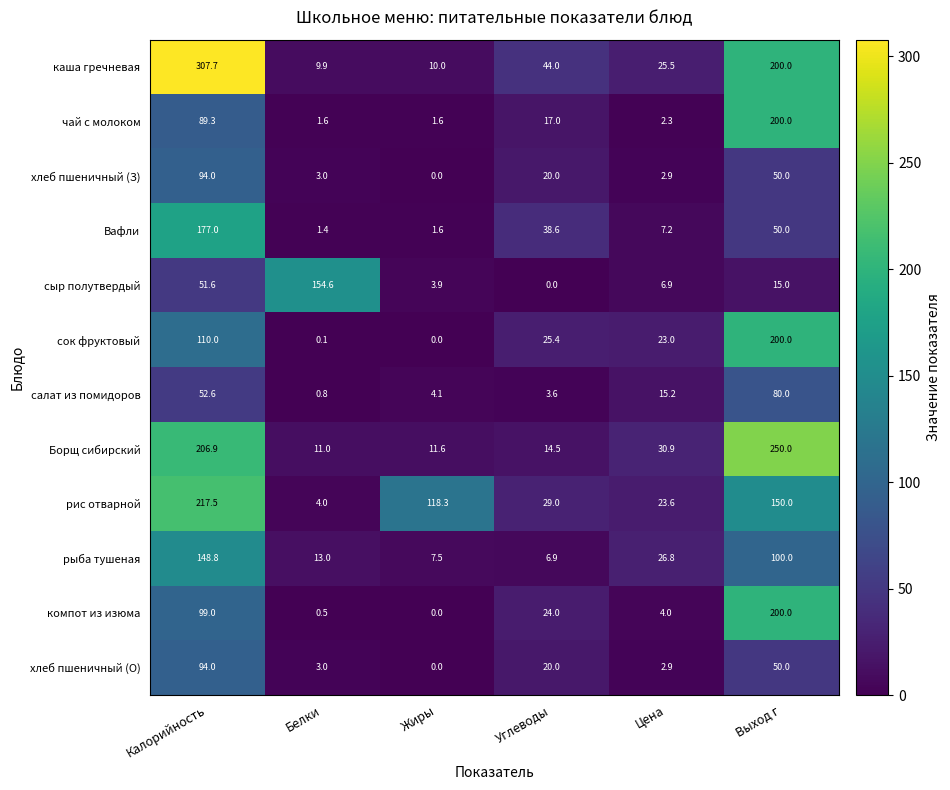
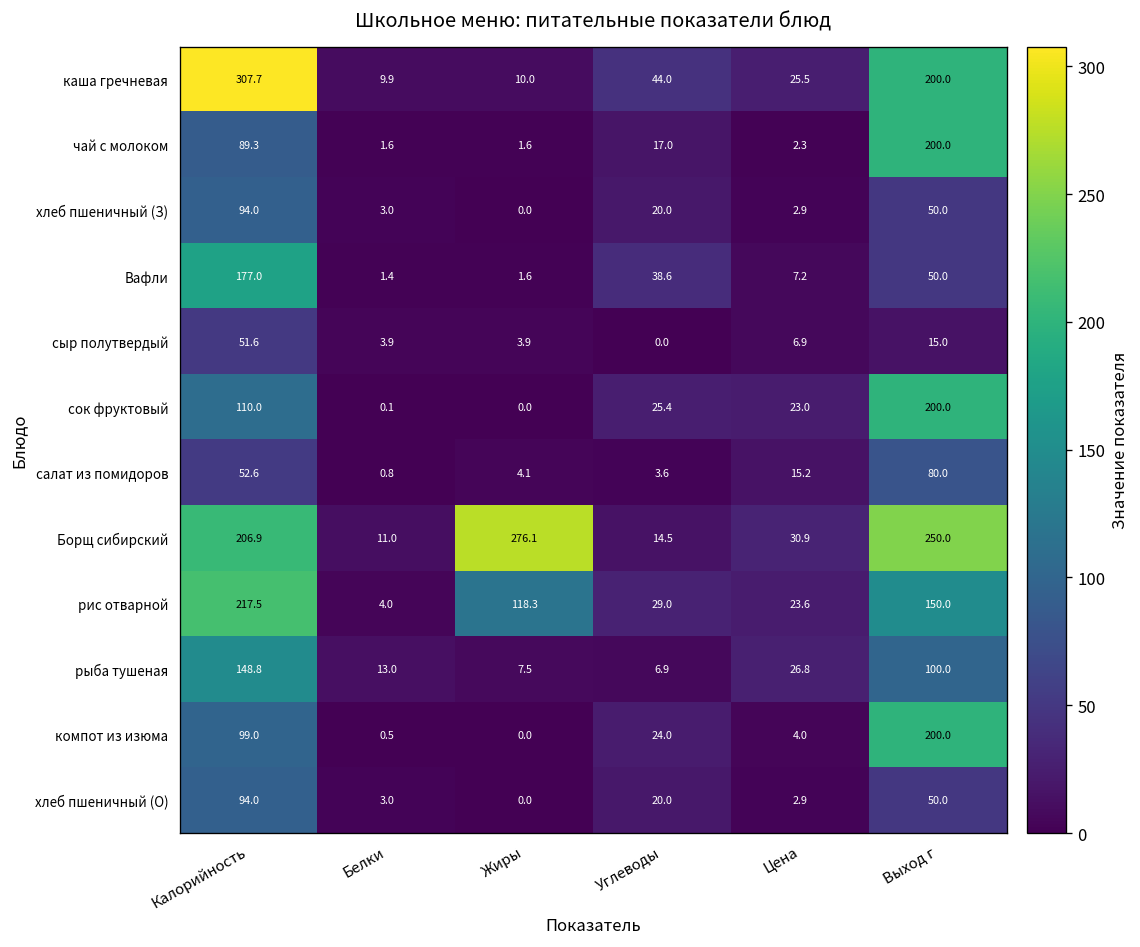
  {
    "каша гречневая": {
      "Калорийность": 307.7,
      "Белки": 9.9,
      "Жиры": 10.0,
      "Углеводы": 44.0,
      "Цена": 25.5,
      "Выход г": 200.0
    },
    "чай с молоком": {
      "Калорийность": 89.3,
      "Белки": 1.6,
      "Жиры": 1.6,
      "Углеводы": 17.0,
      "Цена": 2.3,
      "Выход г": 200.0
    },
    "хлеб пшеничный (З)": {
      "Калорийность": 94.0,
      "Белки": 3.0,
      "Жиры": 0.0,
      "Углеводы": 20.0,
      "Цена": 2.9,
      "Выход г": 50.0
    },
    "Вафли": {
      "Калорийность": 177.0,
      "Белки": 1.4,
      "Жиры": 1.6,
      "Углеводы": 38.6,
      "Цена": 7.2,
      "Выход г": 50.0
    },
    "сыр полутвердый": {
      "Калорийность": 51.6,
-     "Белки": 154.6,
+     "Белки": 3.9,
      "Жиры": 3.9,
      "Углеводы": 0.0,
      "Цена": 6.9,
      "Выход г": 15.0
    },
    "сок фруктовый": {
      "Калорийность": 110.0,
      "Белки": 0.1,
      "Жиры": 0.0,
      "Углеводы": 25.4,
      "Цена": 23.0,
      "Выход г": 200.0
    },
    "салат из помидоров": {
      "Калорийность": 52.6,
      "Белки": 0.8,
      "Жиры": 4.1,
      "Углеводы": 3.6,
      "Цена": 15.2,
      "Выход г": 80.0
    },
    "Борщ сибирский": {
      "Калорийность": 206.9,
      "Белки": 11.0,
-     "Жиры": 11.6,
+     "Жиры": 276.1,
      "Углеводы": 14.5,
      "Цена": 30.9,
      "Выход г": 250.0
    },
    "рис отварной": {
      "Калорийность": 217.5,
      "Белки": 4.0,
      "Жиры": 118.3,
      "Углеводы": 29.0,
      "Цена": 23.6,
      "Выход г": 150.0
    },
    "рыба тушеная": {
      "Калорийность": 148.8,
      "Белки": 13.0,
      "Жиры": 7.5,
      "Углеводы": 6.9,
      "Цена": 26.8,
      "Выход г": 100.0
    },
    "компот из изюма": {
      "Калорийность": 99.0,
      "Белки": 0.5,
      "Жиры": 0.0,
      "Углеводы": 24.0,
      "Цена": 4.0,
      "Выход г": 200.0
    },
    "хлеб пшеничный (О)": {
      "Калорийность": 94.0,
      "Белки": 3.0,
      "Жиры": 0.0,
      "Углеводы": 20.0,
      "Цена": 2.9,
      "Выход г": 50.0
    }
  }
